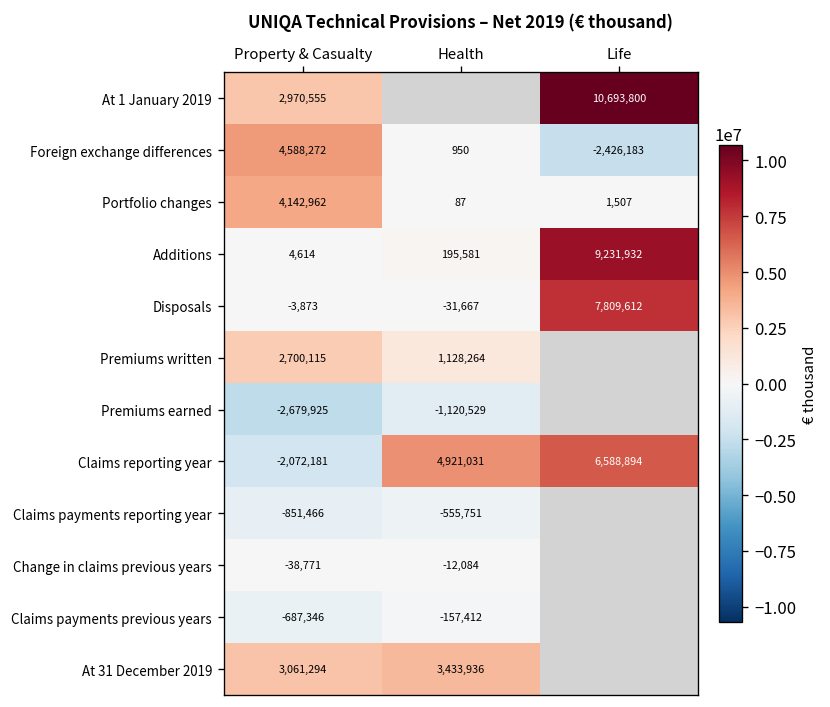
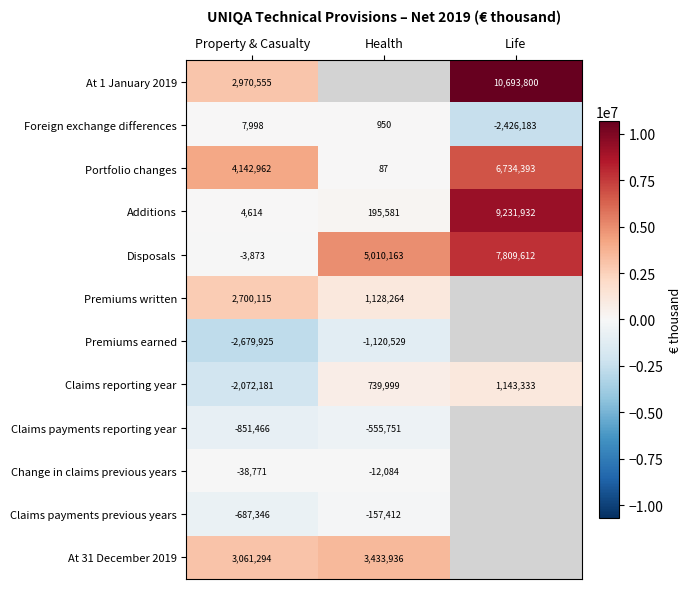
  {
    "At 1 January 2019": {
      "Property & Casualty": "2,970,555",
      "Life": "10,693,800"
    },
    "Foreign exchange differences": {
-     "Property & Casualty": "4,588,272",
+     "Property & Casualty": "7,998",
      "Health": "950",
      "Life": "-2,426,183"
    },
    "Portfolio changes": {
      "Property & Casualty": "4,142,962",
      "Health": "87",
-     "Life": "1,507"
+     "Life": "6,734,393"
    },
    "Additions": {
      "Property & Casualty": "4,614",
      "Health": "195,581",
      "Life": "9,231,932"
    },
    "Disposals": {
      "Property & Casualty": "-3,873",
-     "Health": "-31,667",
+     "Health": "5,010,163",
      "Life": "7,809,612"
    },
    "Premiums written": {
      "Property & Casualty": "2,700,115",
      "Health": "1,128,264"
    },
    "Premiums earned": {
      "Property & Casualty": "-2,679,925",
      "Health": "-1,120,529"
    },
    "Claims reporting year": {
      "Property & Casualty": "-2,072,181",
-     "Health": "4,921,031",
-     "Life": "6,588,894"
+     "Health": "739,999",
+     "Life": "1,143,333"
    },
    "Claims payments reporting year": {
      "Property & Casualty": "-851,466",
      "Health": "-555,751"
    },
    "Change in claims previous years": {
      "Property & Casualty": "-38,771",
      "Health": "-12,084"
    },
    "Claims payments previous years": {
      "Property & Casualty": "-687,346",
      "Health": "-157,412"
    },
    "At 31 December 2019": {
      "Property & Casualty": "3,061,294",
      "Health": "3,433,936"
    }
  }
